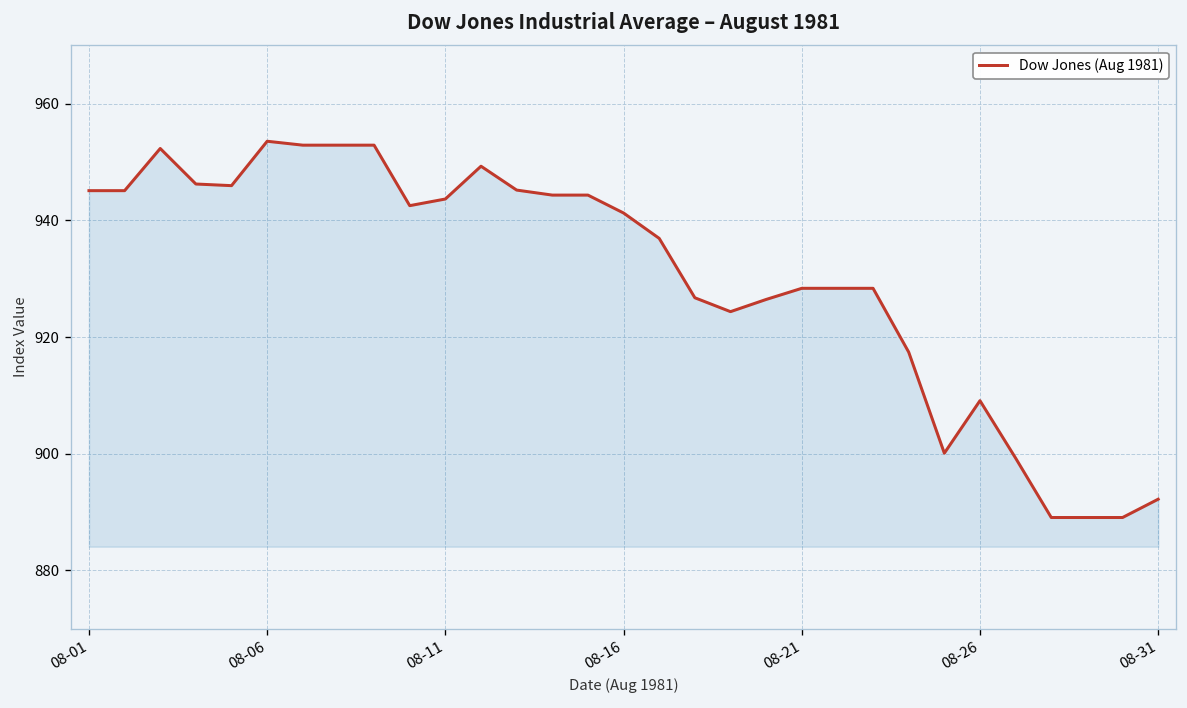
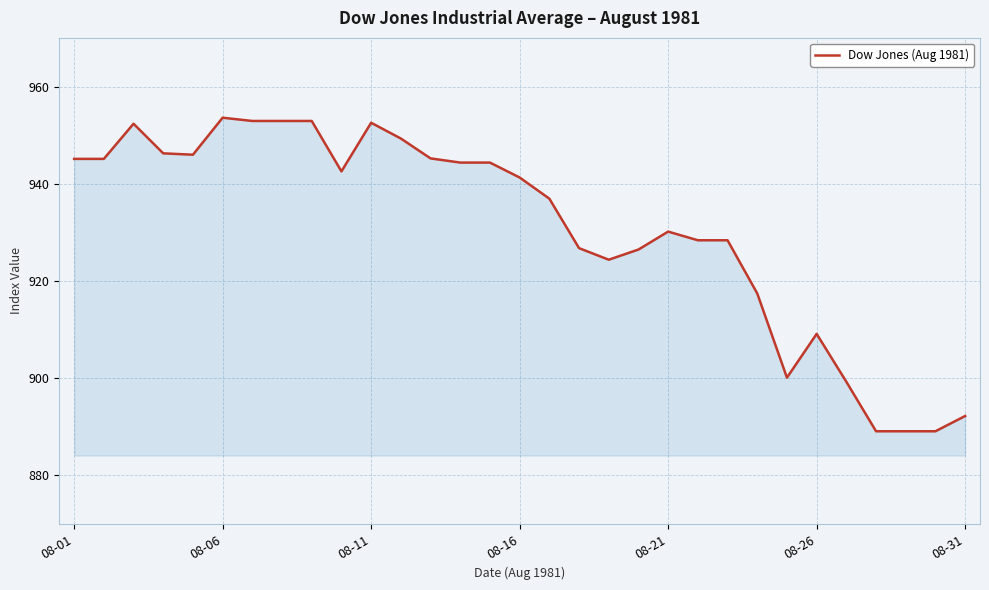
  {
    "08-01": 945,
    "08-06": 954,
-   "08-11": 944,
+   "08-11": 953,
    "08-16": 941,
-   "08-21": 928,
+   "08-21": 930,
    "08-26": 909,
    "08-31": 892
  }
